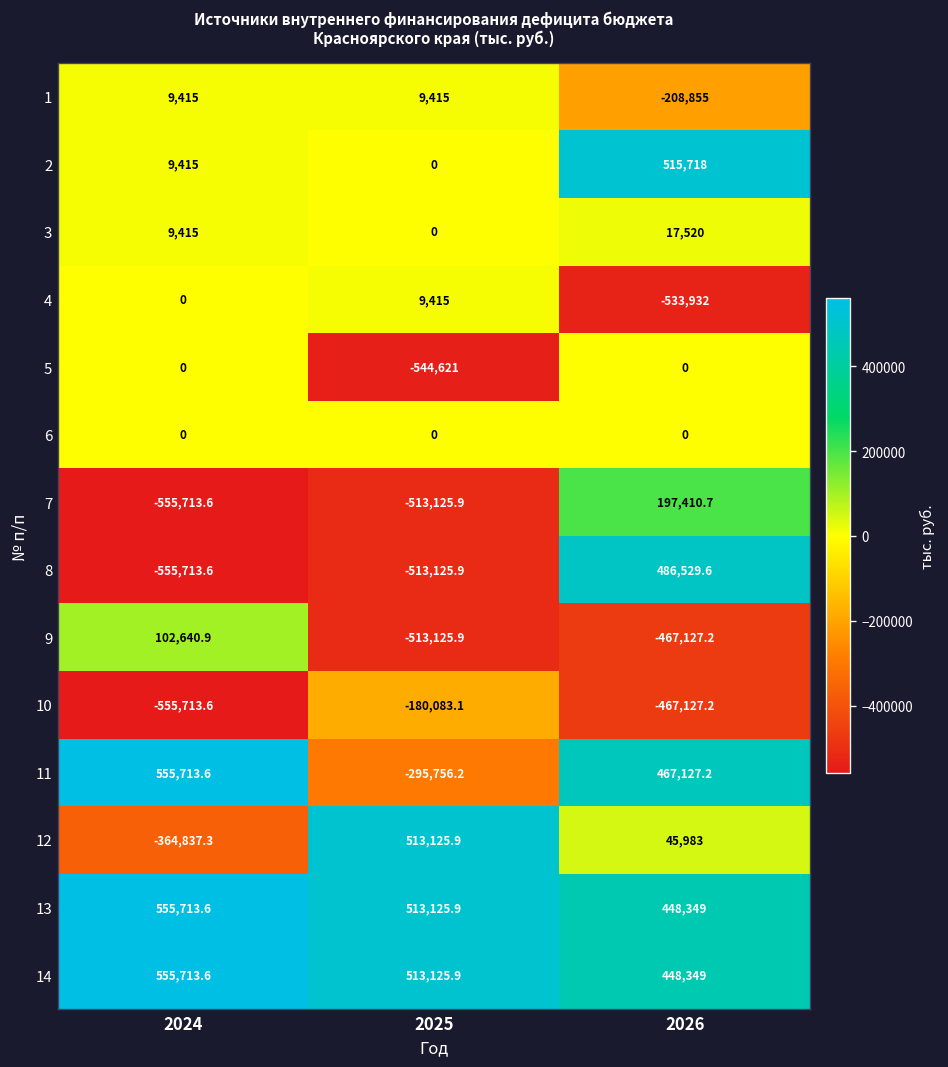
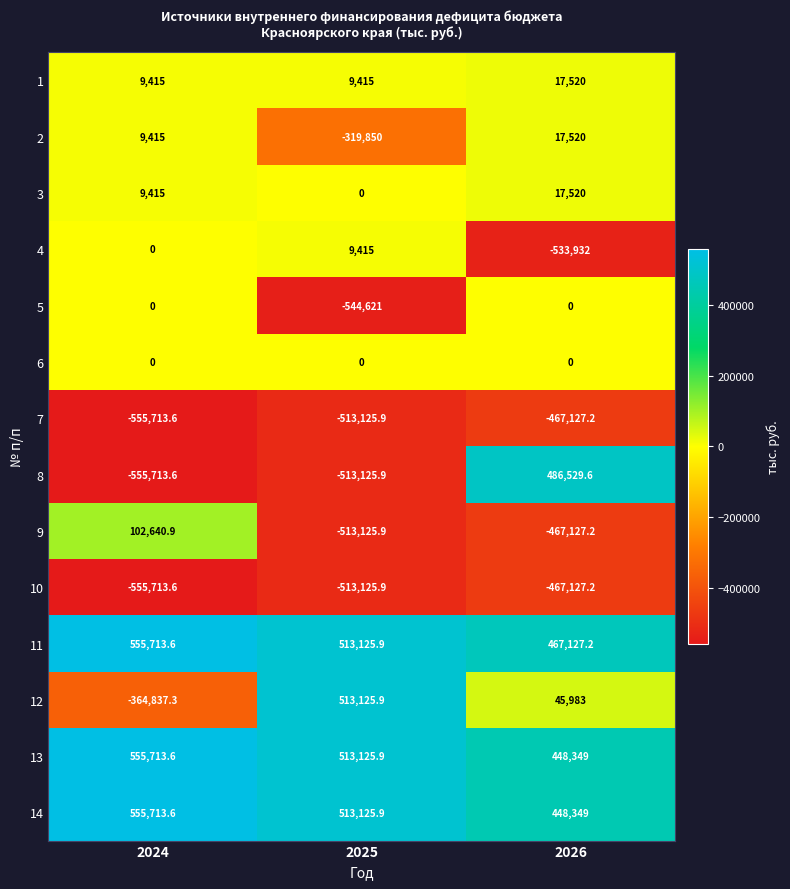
  {
    "1": {
      "2024": "9,415",
      "2025": "9,415",
-     "2026": "-208,855"
+     "2026": "17,520"
    },
    "2": {
      "2024": "9,415",
-     "2025": "0",
-     "2026": "515,718"
+     "2025": "-319,850",
+     "2026": "17,520"
    },
    "3": {
      "2024": "9,415",
      "2025": "0",
      "2026": "17,520"
    },
    "4": {
      "2024": "0",
      "2025": "9,415",
      "2026": "-533,932"
    },
    "5": {
      "2024": "0",
      "2025": "-544,621",
      "2026": "0"
    },
    "6": {
      "2024": "0",
      "2025": "0",
      "2026": "0"
    },
    "7": {
      "2024": "-555,713.6",
      "2025": "-513,125.9",
-     "2026": "197,410.7"
+     "2026": "-467,127.2"
    },
    "8": {
      "2024": "-555,713.6",
      "2025": "-513,125.9",
      "2026": "486,529.6"
    },
    "9": {
      "2024": "102,640.9",
      "2025": "-513,125.9",
      "2026": "-467,127.2"
    },
    "10": {
      "2024": "-555,713.6",
-     "2025": "-180,083.1",
+     "2025": "-513,125.9",
      "2026": "-467,127.2"
    },
    "11": {
      "2024": "555,713.6",
-     "2025": "-295,756.2",
+     "2025": "513,125.9",
      "2026": "467,127.2"
    },
    "12": {
      "2024": "-364,837.3",
      "2025": "513,125.9",
      "2026": "45,983"
    },
    "13": {
      "2024": "555,713.6",
      "2025": "513,125.9",
      "2026": "448,349"
    },
    "14": {
      "2024": "555,713.6",
      "2025": "513,125.9",
      "2026": "448,349"
    }
  }
